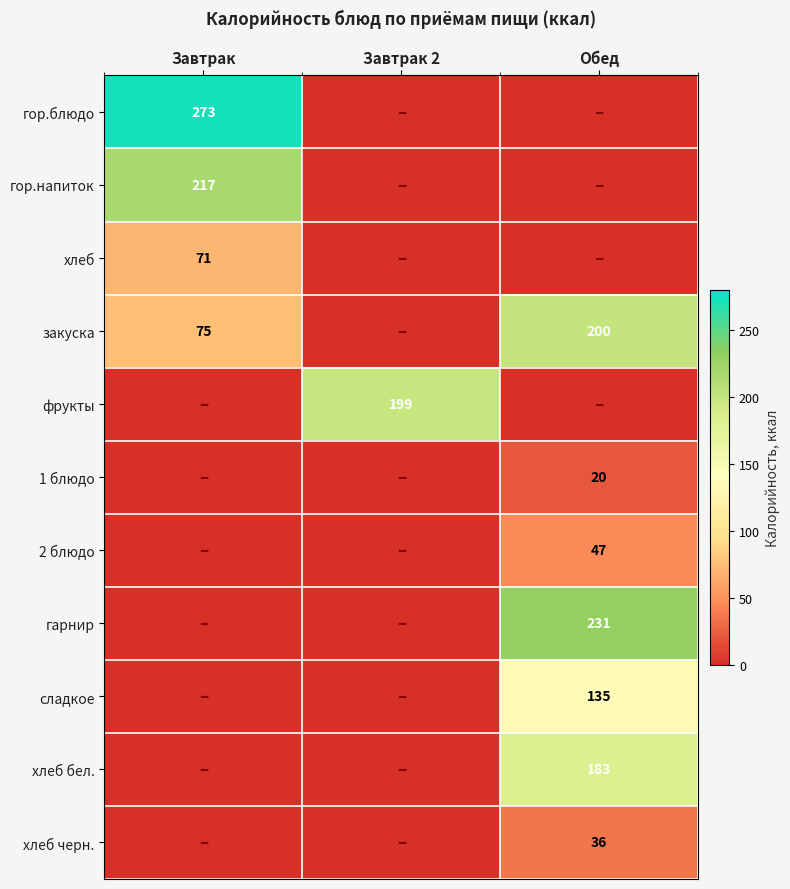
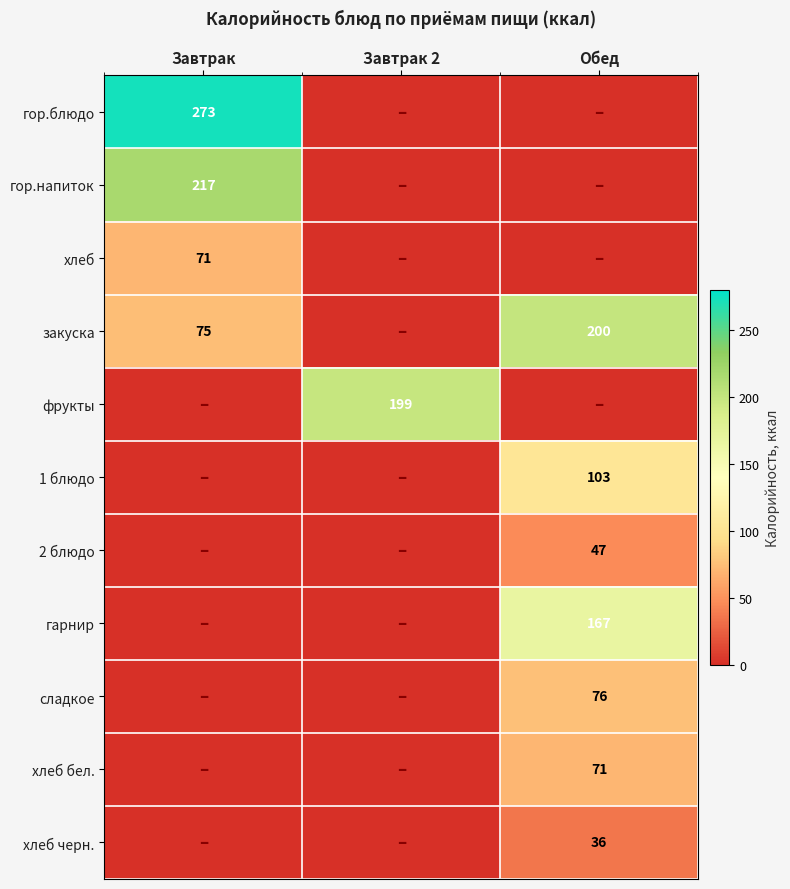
  {
    "гор.блюдо": {
      "Завтрак": 273
    },
    "гор.напиток": {
      "Завтрак": 217
    },
    "хлеб": {
      "Завтрак": 71
    },
    "закуска": {
      "Завтрак": 75,
      "Обед": 200
    },
    "фрукты": {
      "Завтрак 2": 199
    },
    "1 блюдо": {
-     "Обед": 20
+     "Обед": 103
    },
    "2 блюдо": {
      "Обед": 47
    },
    "гарнир": {
-     "Обед": 231
+     "Обед": 167
    },
    "сладкое": {
-     "Обед": 135
+     "Обед": 76
    },
    "хлеб бел.": {
-     "Обед": 183
+     "Обед": 71
    },
    "хлеб черн.": {
      "Обед": 36
    }
  }
